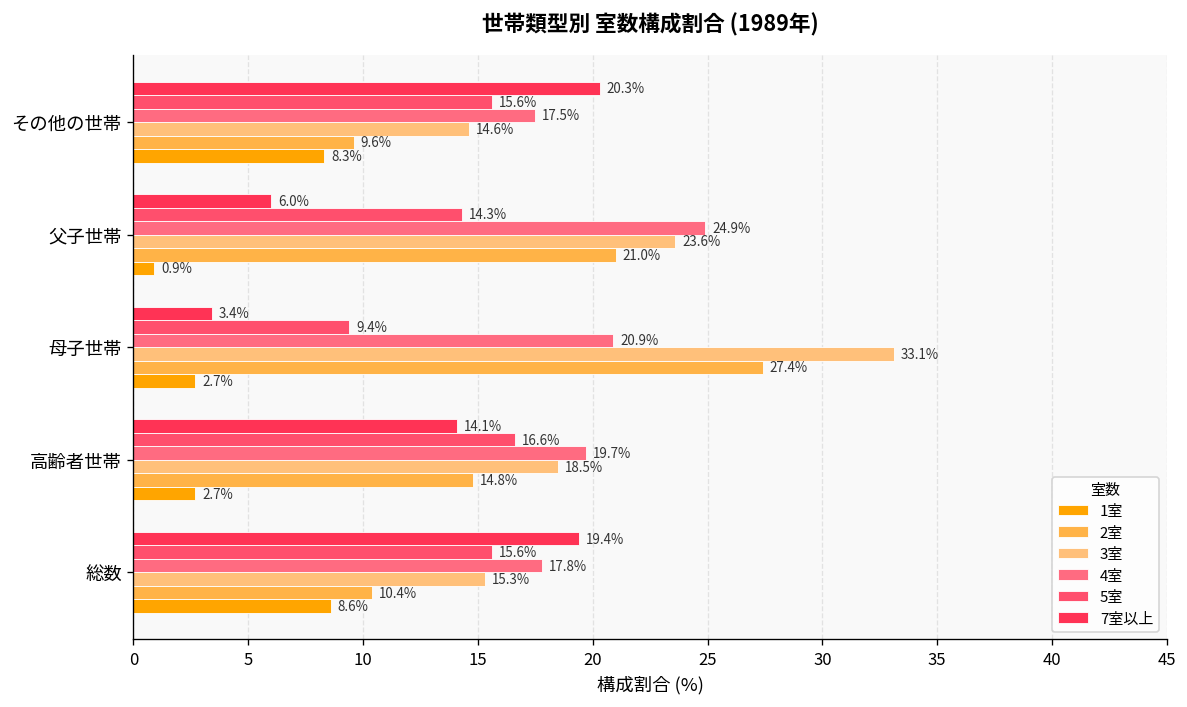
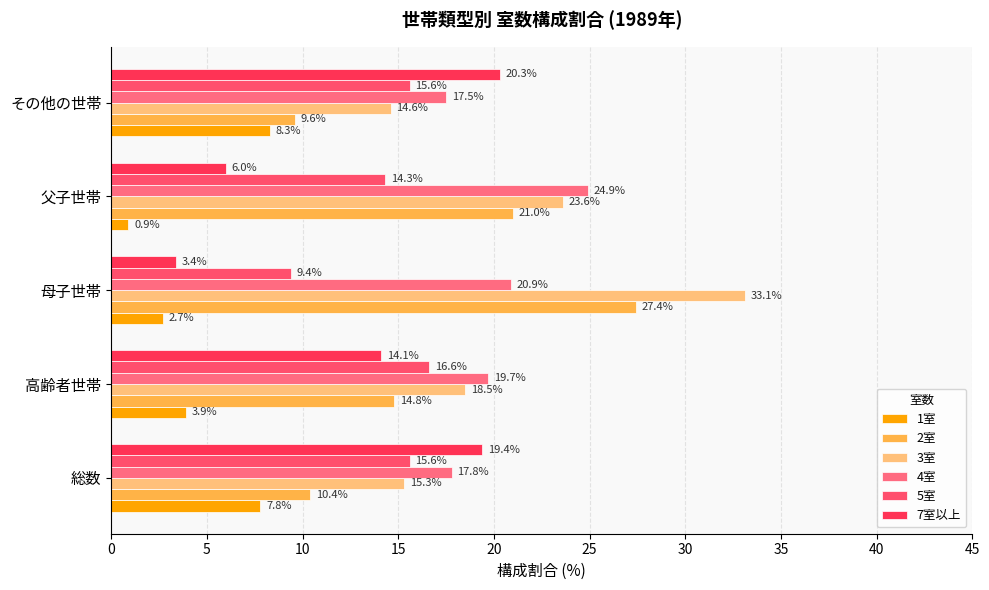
  {
    "1室": {
      "その他の世帯": "8.3%",
      "父子世帯": "0.9%",
      "母子世帯": "2.7%",
-     "高齢者世帯": "2.7%",
-     "総数": "8.6%"
+     "高齢者世帯": "3.9%",
+     "総数": "7.8%"
    }
  }
